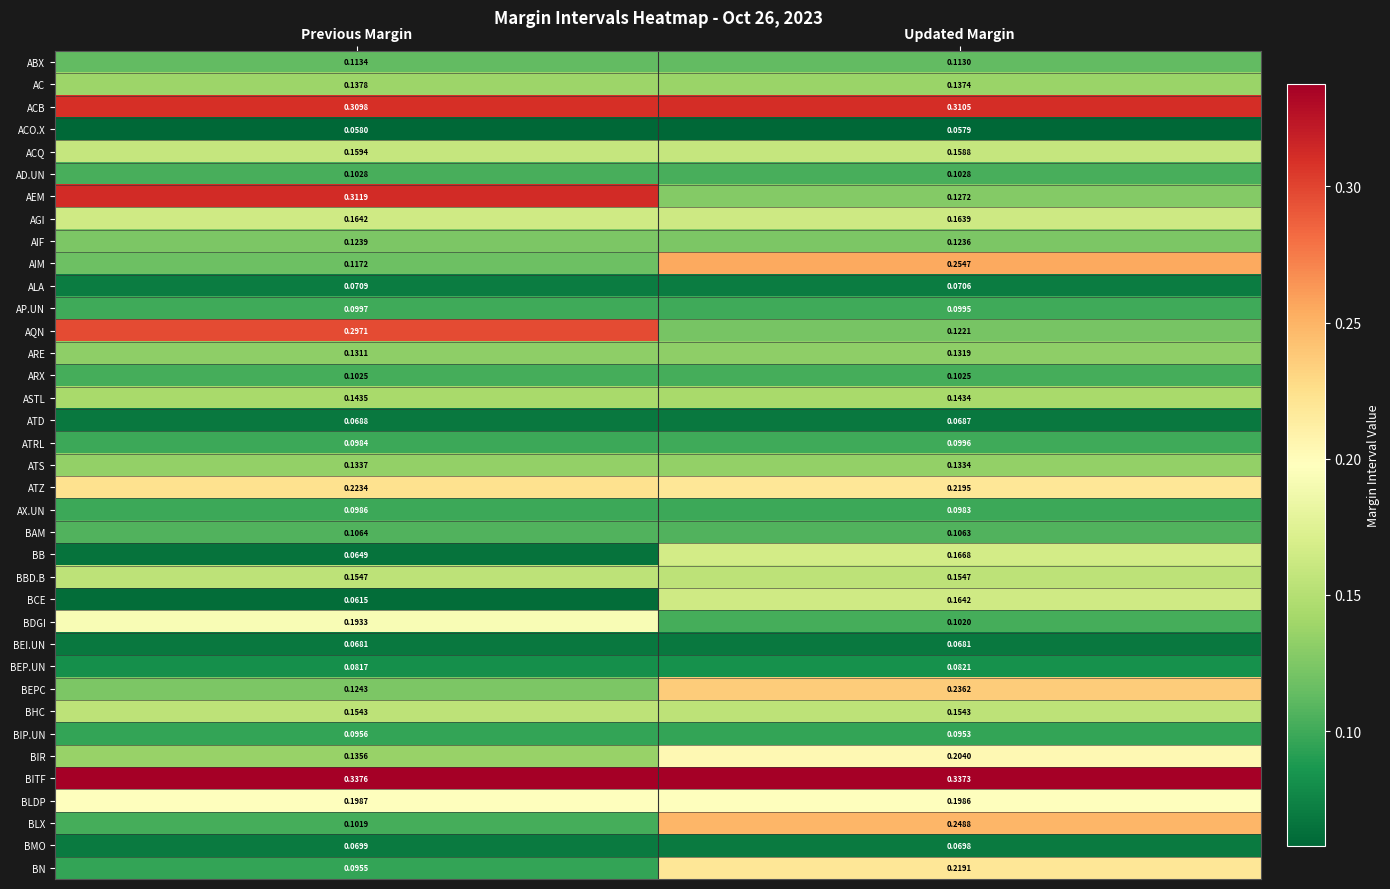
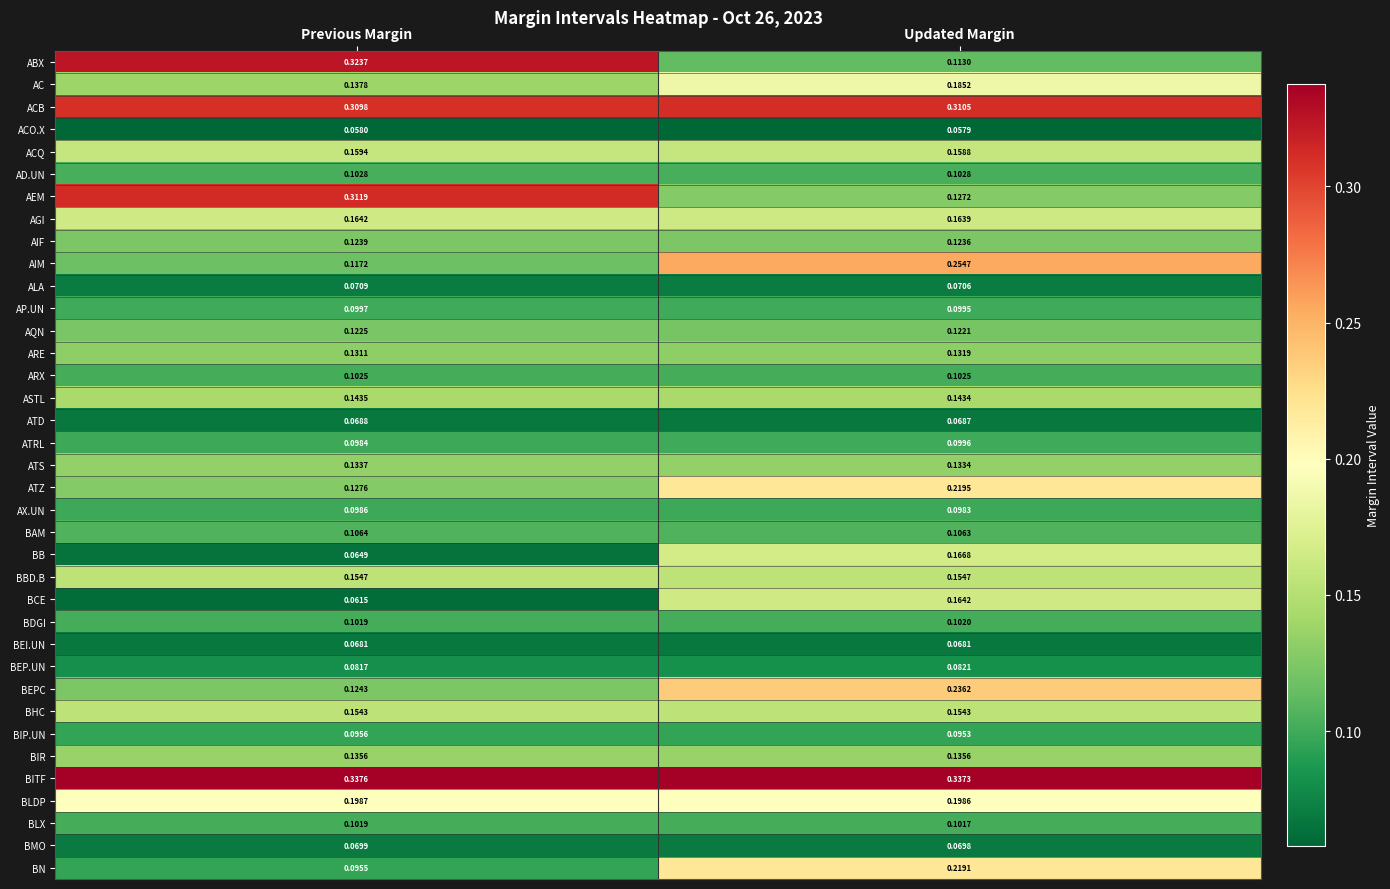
  {
    "ABX": {
-     "Previous Margin": 0.1134,
+     "Previous Margin": 0.3237,
      "Updated Margin": 0.1130
    },
    "AC": {
      "Previous Margin": 0.1378,
-     "Updated Margin": 0.1374
+     "Updated Margin": 0.1852
    },
    "ACB": {
      "Previous Margin": 0.3098,
      "Updated Margin": 0.3105
    },
    "ACO.X": {
      "Previous Margin": 0.0580,
      "Updated Margin": 0.0579
    },
    "ACQ": {
      "Previous Margin": 0.1594,
      "Updated Margin": 0.1588
    },
    "AD.UN": {
      "Previous Margin": 0.1028,
      "Updated Margin": 0.1028
    },
    "AEM": {
      "Previous Margin": 0.3119,
      "Updated Margin": 0.1272
    },
    "AGI": {
      "Previous Margin": 0.1642,
      "Updated Margin": 0.1639
    },
    "AIF": {
      "Previous Margin": 0.1239,
      "Updated Margin": 0.1236
    },
    "AIM": {
      "Previous Margin": 0.1172,
      "Updated Margin": 0.2547
    },
    "ALA": {
      "Previous Margin": 0.0709,
      "Updated Margin": 0.0706
    },
    "AP.UN": {
      "Previous Margin": 0.0997,
      "Updated Margin": 0.0995
    },
    "AQN": {
-     "Previous Margin": 0.2971,
+     "Previous Margin": 0.1225,
      "Updated Margin": 0.1221
    },
    "ARE": {
      "Previous Margin": 0.1311,
      "Updated Margin": 0.1319
    },
    "ARX": {
      "Previous Margin": 0.1025,
      "Updated Margin": 0.1025
    },
    "ASTL": {
      "Previous Margin": 0.1435,
      "Updated Margin": 0.1434
    },
    "ATD": {
      "Previous Margin": 0.0688,
      "Updated Margin": 0.0687
    },
    "ATRL": {
      "Previous Margin": 0.0984,
      "Updated Margin": 0.0996
    },
    "ATS": {
      "Previous Margin": 0.1337,
      "Updated Margin": 0.1334
    },
    "ATZ": {
-     "Previous Margin": 0.2234,
+     "Previous Margin": 0.1276,
      "Updated Margin": 0.2195
    },
    "AX.UN": {
      "Previous Margin": 0.0986,
      "Updated Margin": 0.0983
    },
    "BAM": {
      "Previous Margin": 0.1064,
      "Updated Margin": 0.1063
    },
    "BB": {
      "Previous Margin": 0.0649,
      "Updated Margin": 0.1668
    },
    "BBD.B": {
      "Previous Margin": 0.1547,
      "Updated Margin": 0.1547
    },
    "BCE": {
      "Previous Margin": 0.0615,
      "Updated Margin": 0.1642
    },
    "BDGI": {
-     "Previous Margin": 0.1933,
+     "Previous Margin": 0.1019,
      "Updated Margin": 0.1020
    },
    "BEI.UN": {
      "Previous Margin": 0.0681,
      "Updated Margin": 0.0681
    },
    "BEP.UN": {
      "Previous Margin": 0.0817,
      "Updated Margin": 0.0821
    },
    "BEPC": {
      "Previous Margin": 0.1243,
      "Updated Margin": 0.2362
    },
    "BHC": {
      "Previous Margin": 0.1543,
      "Updated Margin": 0.1543
    },
    "BIP.UN": {
      "Previous Margin": 0.0956,
      "Updated Margin": 0.0953
    },
    "BIR": {
      "Previous Margin": 0.1356,
-     "Updated Margin": 0.2040
+     "Updated Margin": 0.1356
    },
    "BITF": {
      "Previous Margin": 0.3376,
      "Updated Margin": 0.3373
    },
    "BLDP": {
      "Previous Margin": 0.1987,
      "Updated Margin": 0.1986
    },
    "BLX": {
      "Previous Margin": 0.1019,
-     "Updated Margin": 0.2488
+     "Updated Margin": 0.1017
    },
    "BMO": {
      "Previous Margin": 0.0699,
      "Updated Margin": 0.0698
    },
    "BN": {
      "Previous Margin": 0.0955,
      "Updated Margin": 0.2191
    }
  }
